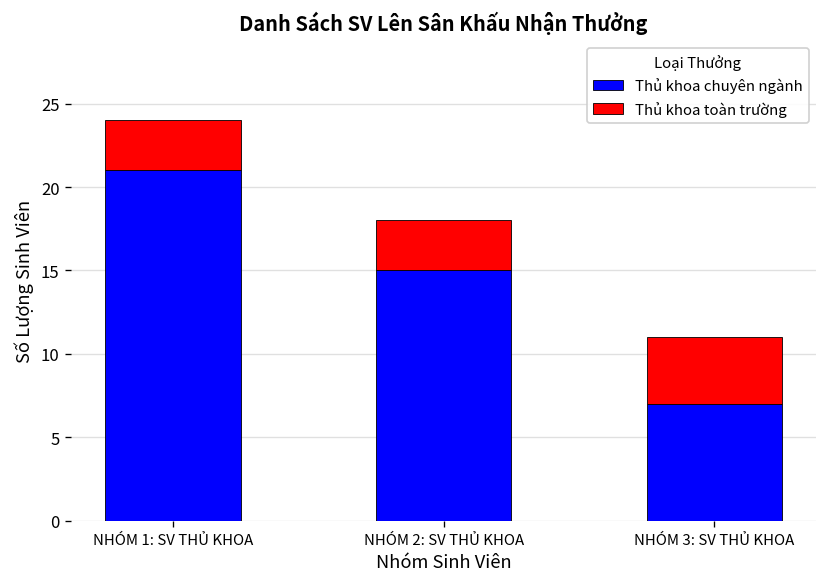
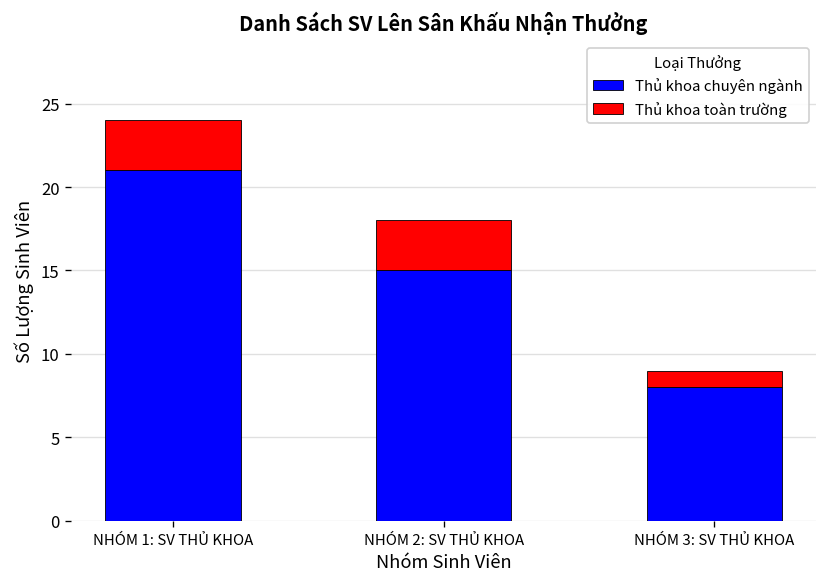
  {
    "Thủ khoa chuyên ngành": {
      "NHÓM 1: SV THỦ KHOA": 21,
      "NHÓM 2: SV THỦ KHOA": 15,
-     "NHÓM 3: SV THỦ KHOA": 7
+     "NHÓM 3: SV THỦ KHOA": 8
    },
    "Thủ khoa toàn trường": {
      "NHÓM 1: SV THỦ KHOA": 3,
      "NHÓM 2: SV THỦ KHOA": 3,
-     "NHÓM 3: SV THỦ KHOA": 4
+     "NHÓM 3: SV THỦ KHOA": 1
    }
  }
